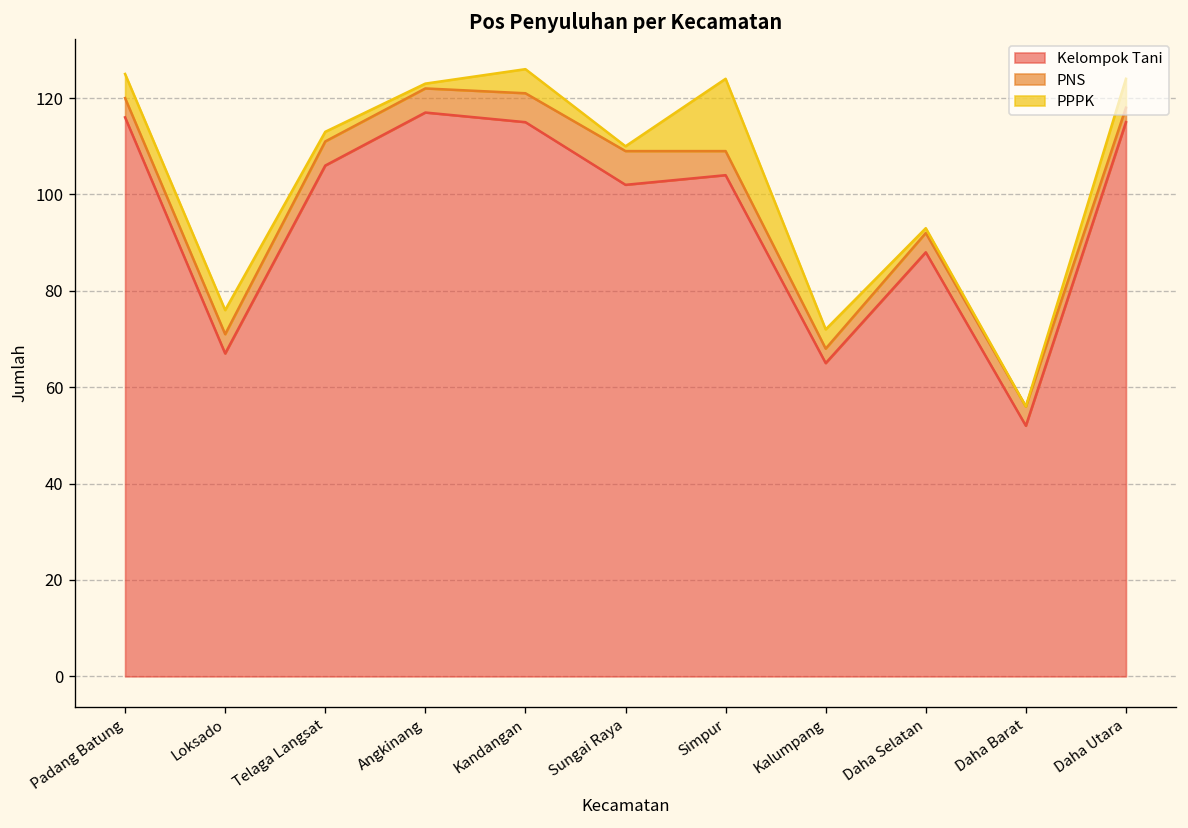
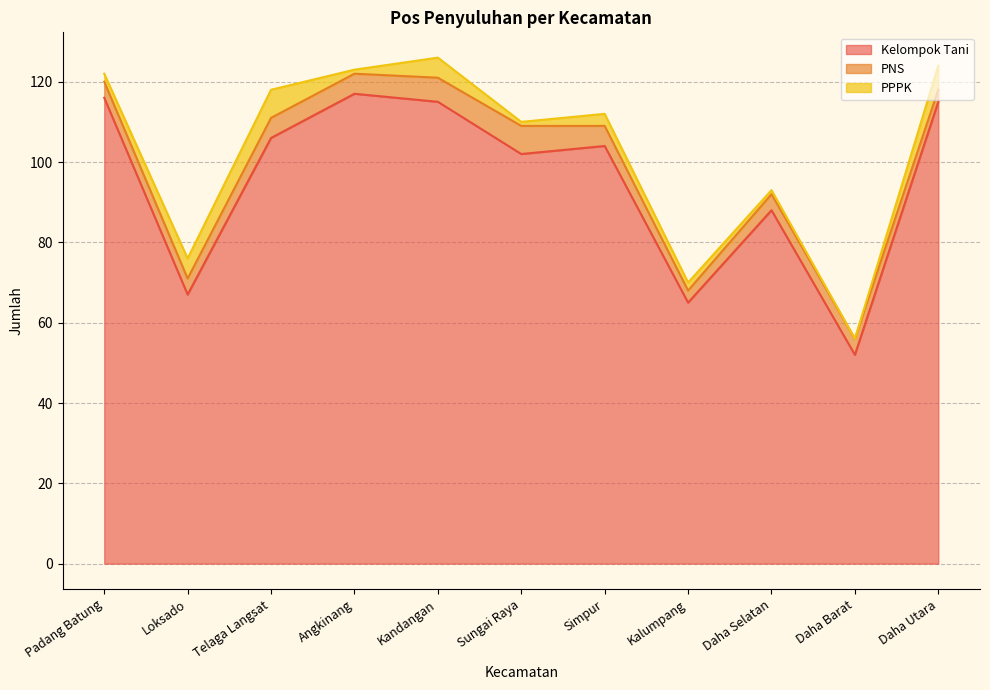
  {
    "PPPK": {
-     "Padang Batung": 5,
+     "Padang Batung": 2,
      "Loksado": 5,
-     "Telaga Langsat": 2,
+     "Telaga Langsat": 7,
      "Angkinang": 1,
      "Kandangan": 5,
      "Sungai Raya": 1,
-     "Simpur": 15,
-     "Kalumpang": 4,
+     "Simpur": 3,
+     "Kalumpang": 2,
      "Daha Selatan": 1
    }
  }
